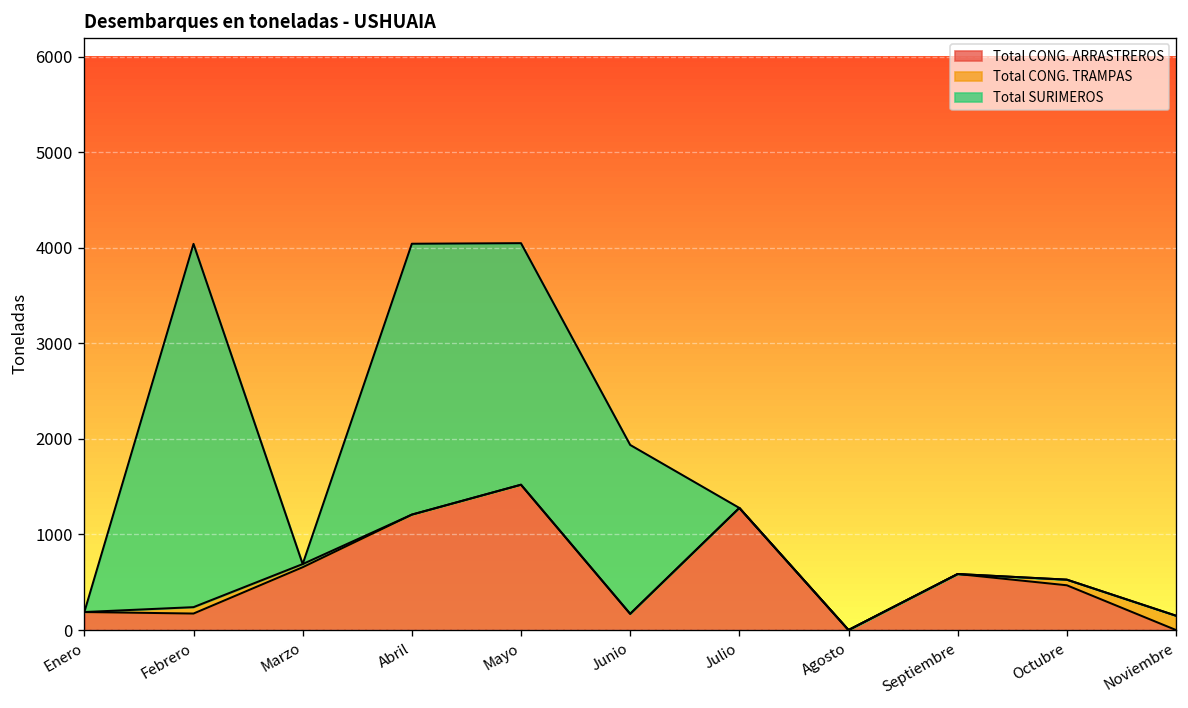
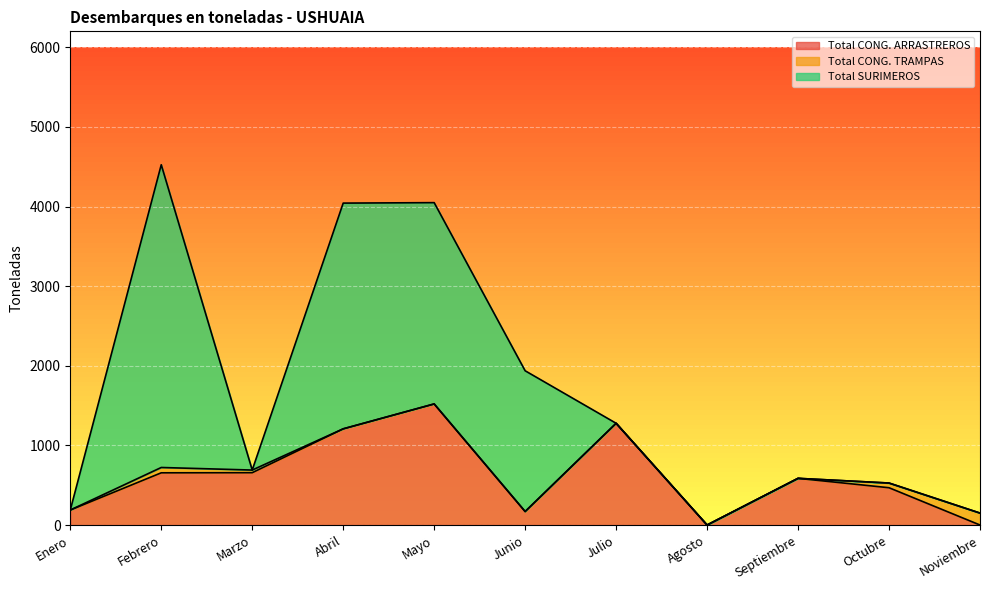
  {
    "Total CONG. ARRASTREROS": {
-     "Febrero": 200,
+     "Febrero": 700,
      "Marzo": 700,
      "Octubre": 500,
      "Noviembre": 0
    },
    "Total CONG. TRAMPAS": {
      "Febrero": 100
    },
    "Total SURIMEROS": {
      "Febrero": 3800,
      "Abril": 2800,
      "Mayo": 2500,
      "Junio": 1800
    }
  }
